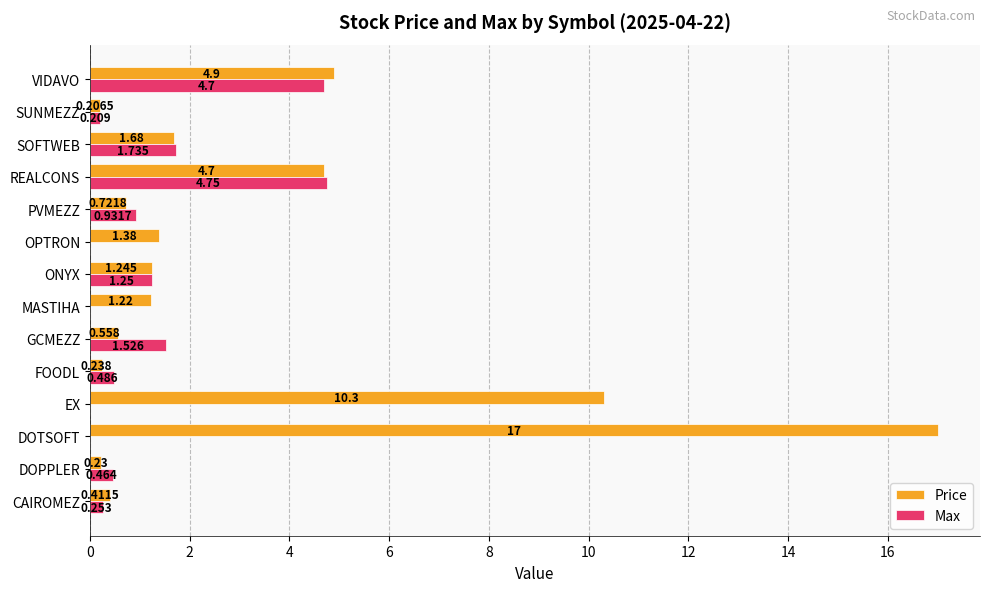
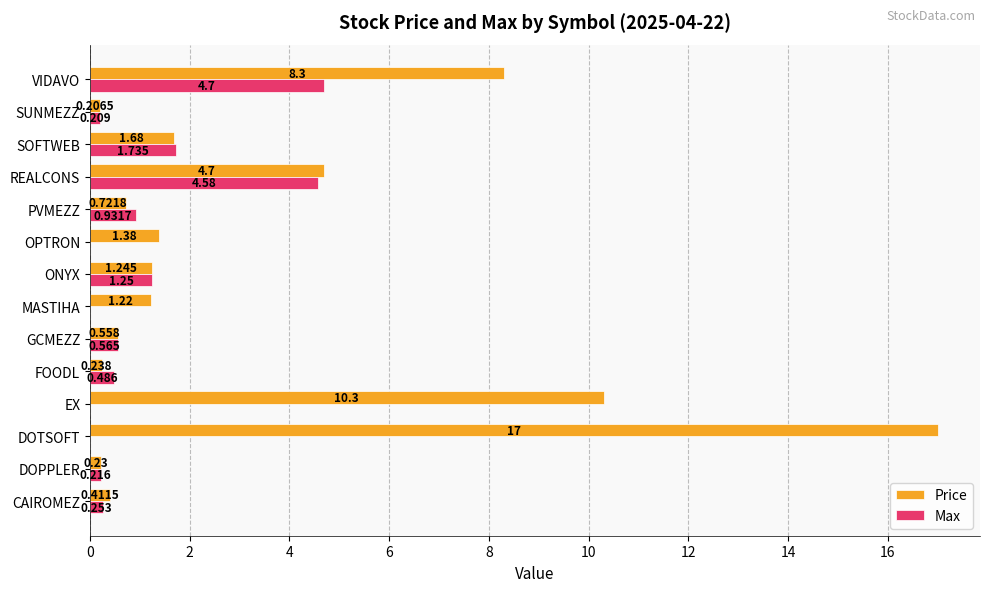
  {
    "Price": {
-     "VIDAVO": 4.9,
+     "VIDAVO": 8.3,
      "SUNMEZZ": 0.2065,
      "SOFTWEB": 1.68,
      "REALCONS": 4.7,
      "PVMEZZ": 0.7218,
      "OPTRON": 1.38,
      "ONYX": 1.245,
      "MASTIHA": 1.22,
      "GCMEZZ": 0.558,
      "FOODL": 0.238,
      "EX": 10.3,
      "DOTSOFT": 17,
      "DOPPLER": 0.23,
      "CAIROMEZ": 0.4115
    },
    "Max": {
      "VIDAVO": 4.7,
      "SUNMEZZ": 0.209,
      "SOFTWEB": 1.735,
-     "REALCONS": 4.75,
+     "REALCONS": 4.58,
      "PVMEZZ": 0.9317,
      "ONYX": 1.25,
-     "GCMEZZ": 1.526,
+     "GCMEZZ": 0.565,
      "FOODL": 0.486,
-     "DOPPLER": 0.464,
+     "DOPPLER": 0.216,
      "CAIROMEZ": 0.253
    }
  }
